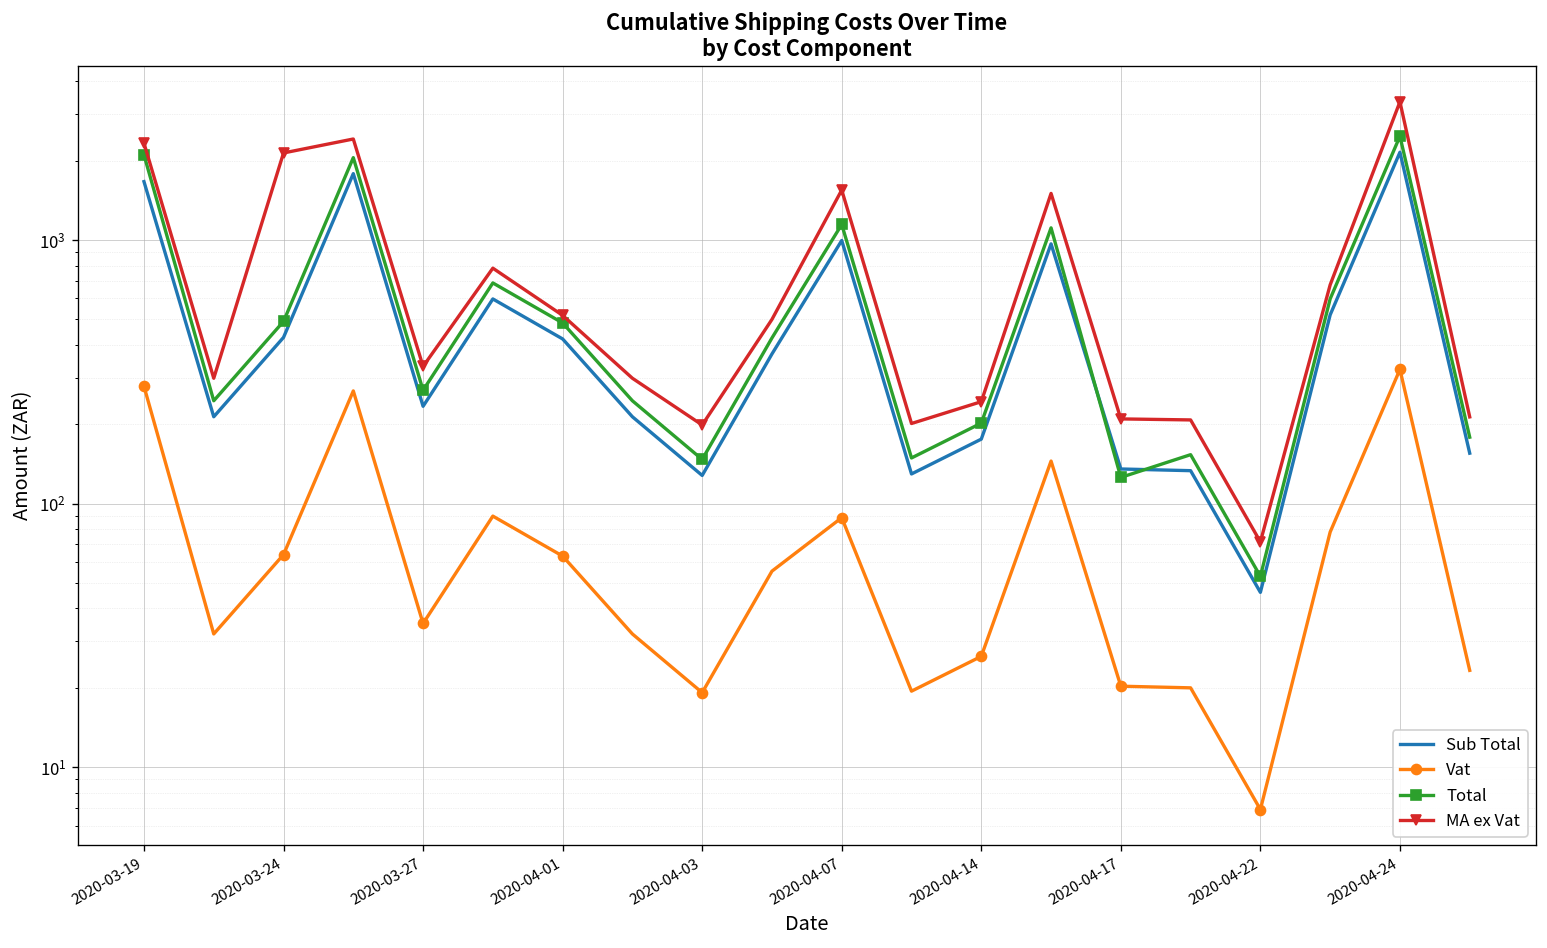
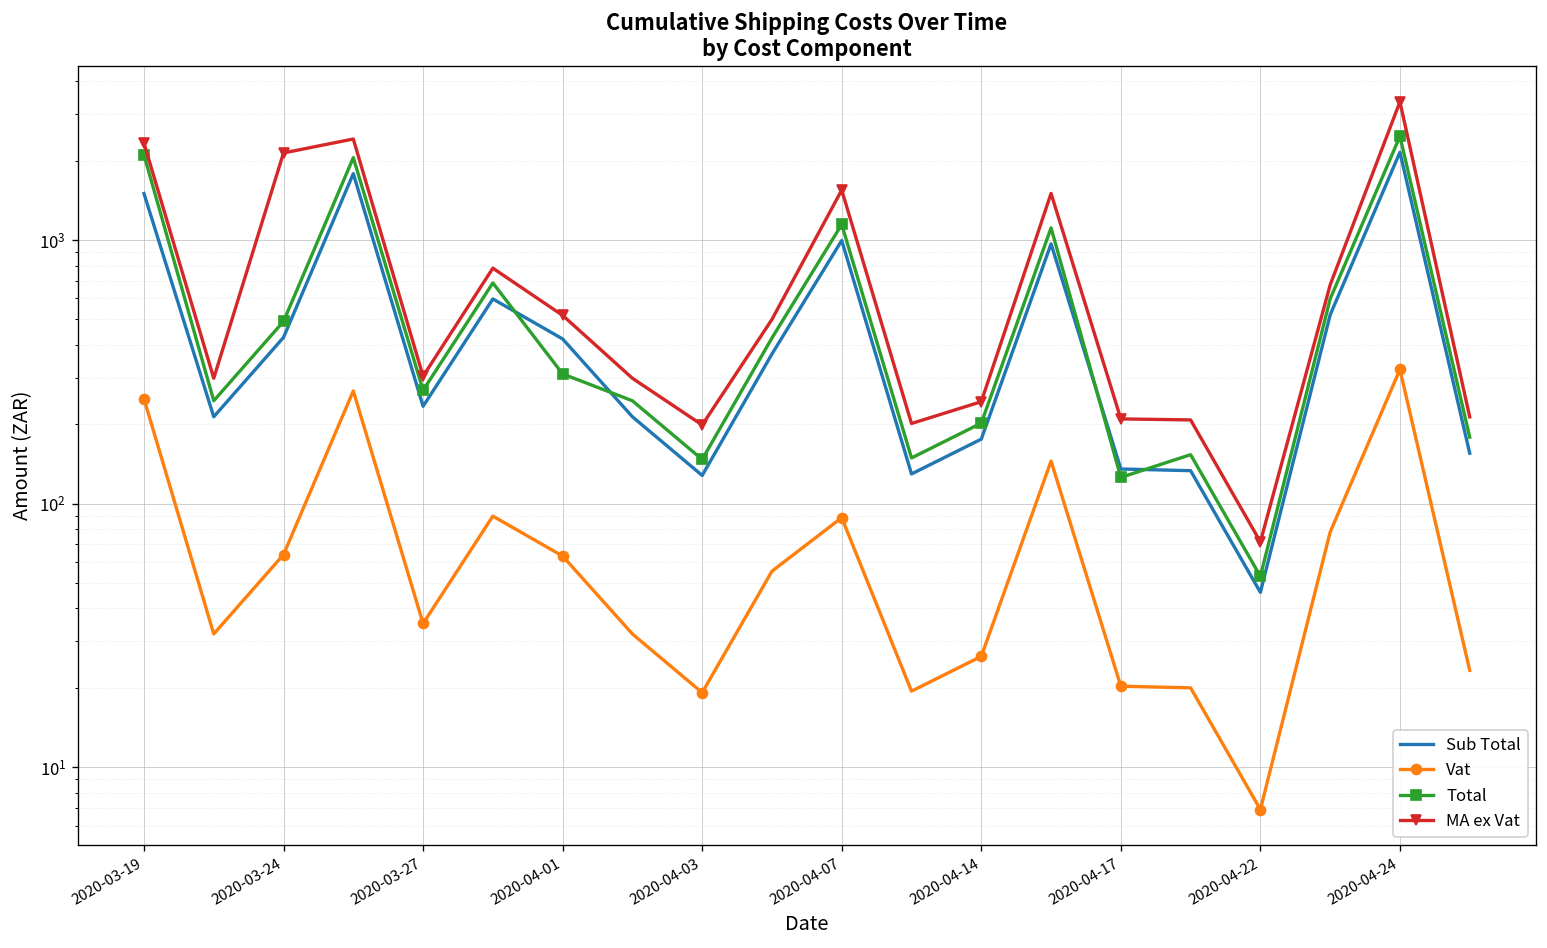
  {
    "Sub Total": {
-     "2020-03-19": 1700,
+     "2020-03-19": 1500,
      "2020-03-24": 430,
      "2020-03-27": 230,
      "2020-04-01": 420,
      "2020-04-03": 130,
      "2020-04-07": 1000,
      "2020-04-14": 180,
      "2020-04-17": 140,
      "2020-04-22": 46,
      "2020-04-24": 2200
    },
    "Vat": {
-     "2020-03-19": 280,
+     "2020-03-19": 250,
      "2020-03-24": 64,
      "2020-03-27": 35,
      "2020-04-01": 63,
      "2020-04-03": 19,
      "2020-04-07": 88,
      "2020-04-14": 26,
      "2020-04-17": 20,
      "2020-04-22": 7,
      "2020-04-24": 320
    },
    "Total": {
      "2020-03-19": 2100,
      "2020-03-24": 490,
      "2020-03-27": 270,
-     "2020-04-01": 480,
+     "2020-04-01": 310,
      "2020-04-03": 150,
      "2020-04-07": 1100,
      "2020-04-14": 200,
      "2020-04-17": 130,
      "2020-04-22": 53,
      "2020-04-24": 2500
    },
    "MA ex Vat": {
      "2020-03-19": 2300,
      "2020-03-24": 2100,
-     "2020-03-27": 330,
+     "2020-03-27": 300,
      "2020-04-01": 520,
      "2020-04-03": 200,
      "2020-04-07": 1500,
      "2020-04-14": 240,
      "2020-04-17": 210,
      "2020-04-22": 72,
      "2020-04-24": 3300
    }
  }
